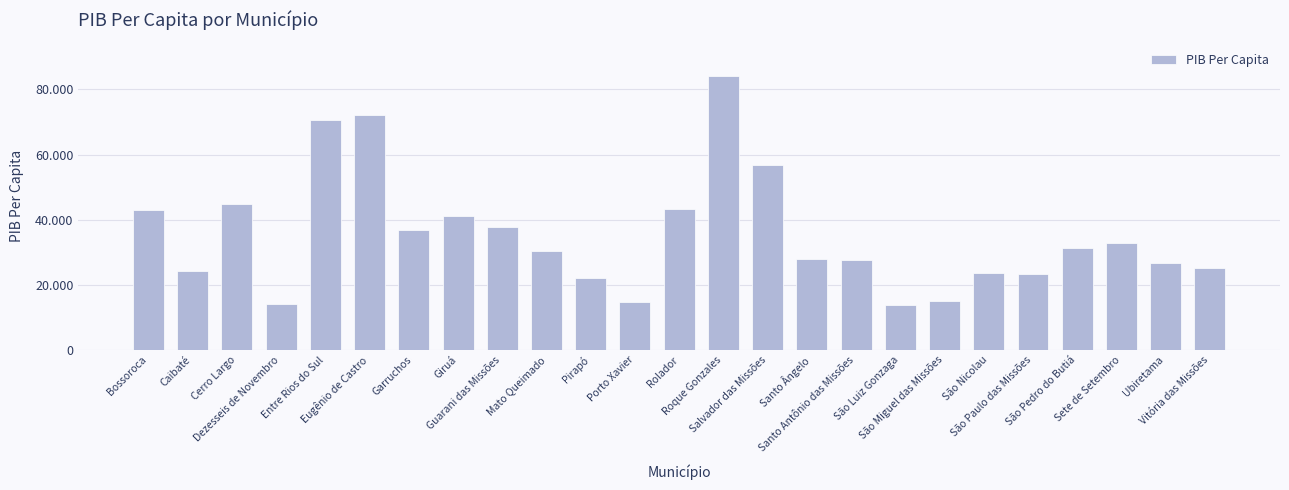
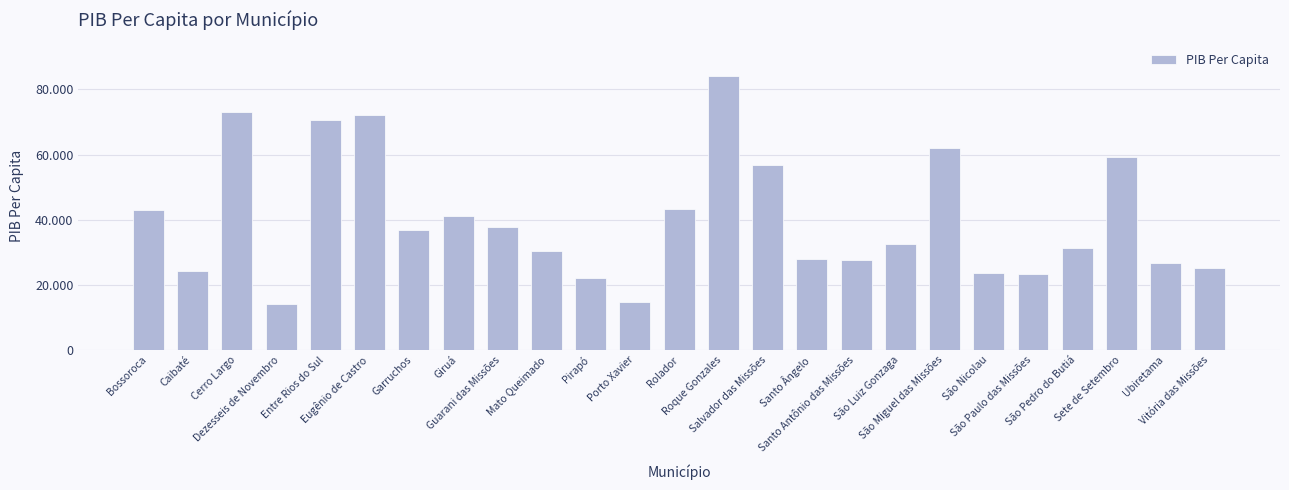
  {
    "Bossoroca": 43,
    "Caibaté": 24,
-   "Cerro Largo": 45,
+   "Cerro Largo": 73,
    "Dezesseis de Novembro": 14,
    "Entre Rios do Sul": 71,
    "Eugênio de Castro": 72,
    "Garruchos": 37,
    "Giruá": 41,
    "Guarani das Missões": 38,
    "Mato Queimado": 30,
    "Pirapó": 22,
    "Porto Xavier": 15,
    "Rolador": 43,
    "Roque Gonzales": 84,
    "Salvador das Missões": 57,
    "Santo Ângelo": 28,
    "Santo Antônio das Missões": 28,
-   "São Luiz Gonzaga": 14,
-   "São Miguel das Missões": 15,
+   "São Luiz Gonzaga": 32,
+   "São Miguel das Missões": 62,
    "São Nicolau": 24,
    "São Paulo das Missões": 23,
    "São Pedro do Butiá": 31,
-   "Sete de Setembro": 33,
+   "Sete de Setembro": 59,
    "Ubiretama": 27,
    "Vitória das Missões": 25
  }
